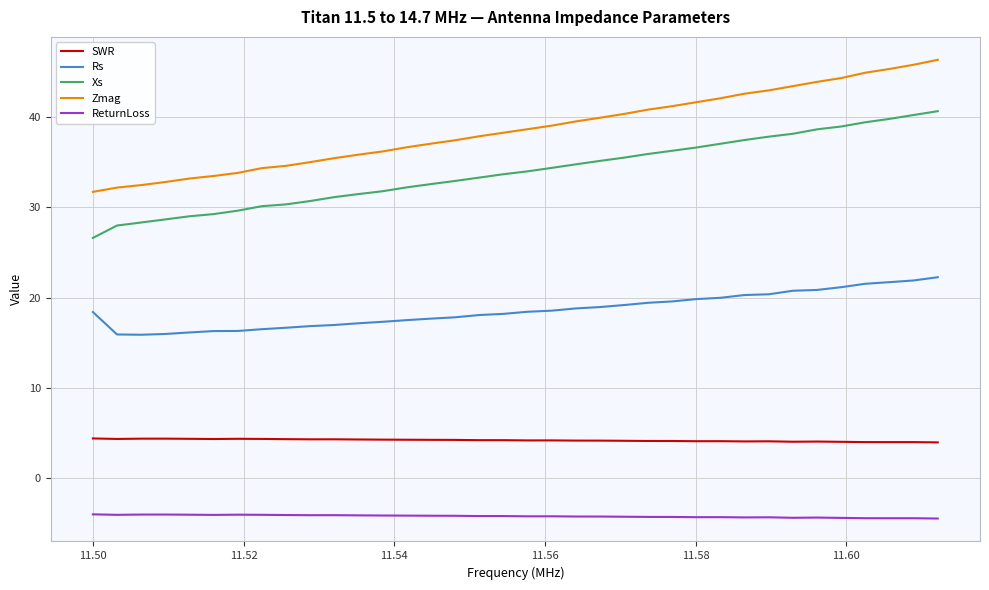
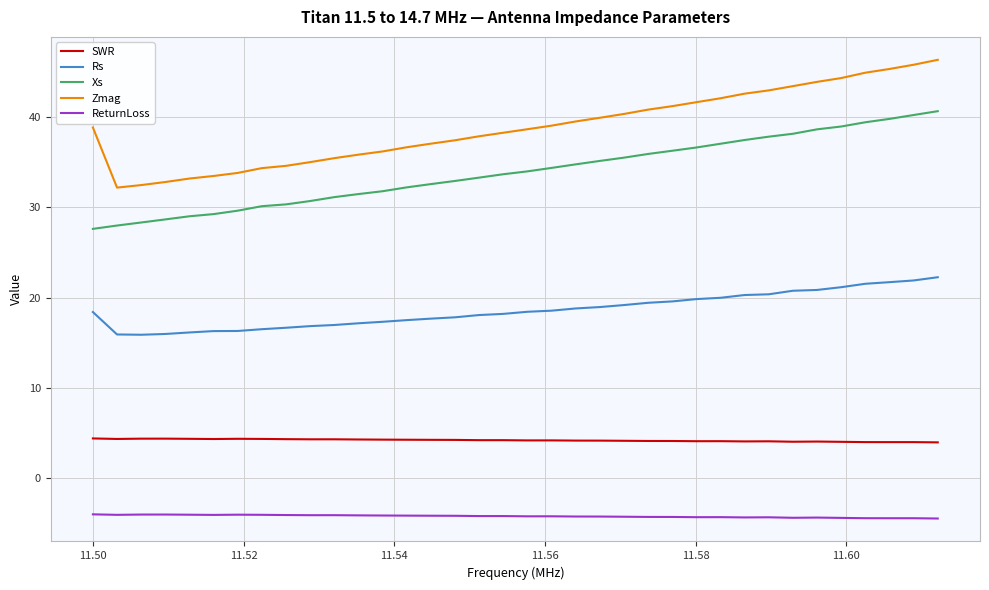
  {
    "SWR": {
      "11.50": 4
    },
    "Rs": {
      "11.50": 18
    },
    "Xs": {
-     "11.50": 27
+     "11.50": 28
    },
    "Zmag": {
-     "11.50": 32
+     "11.50": 39
    },
    "ReturnLoss": {
      "11.50": -4
    }
  }
